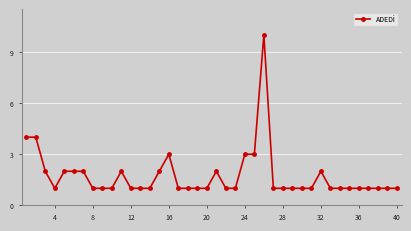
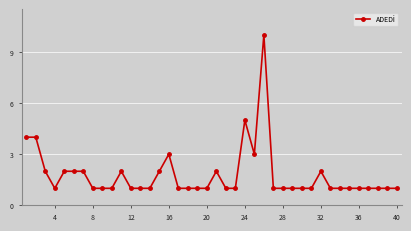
  {
    "4": 1,
    "8": 1,
    "12": 1,
    "16": 3,
    "20": 1,
-   "24": 3,
+   "24": 5,
    "28": 1,
    "32": 2,
    "36": 1,
    "40": 1
  }
